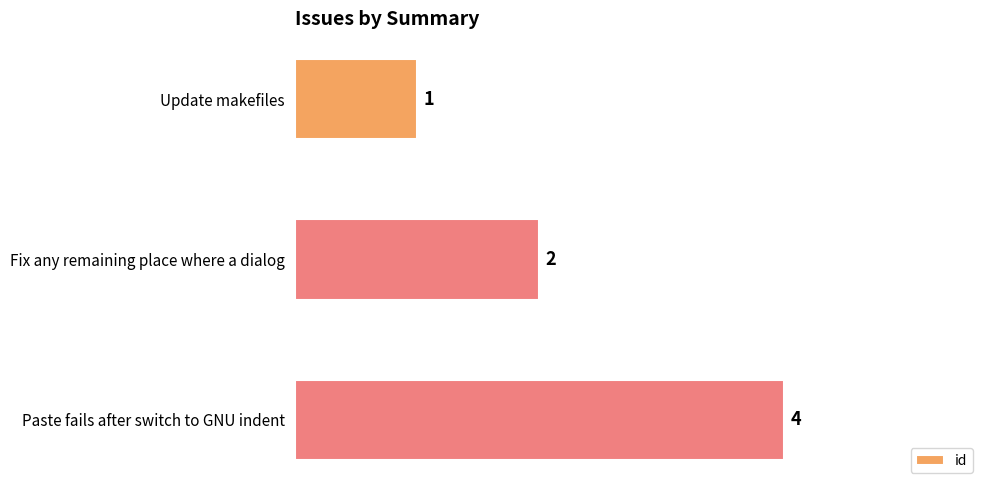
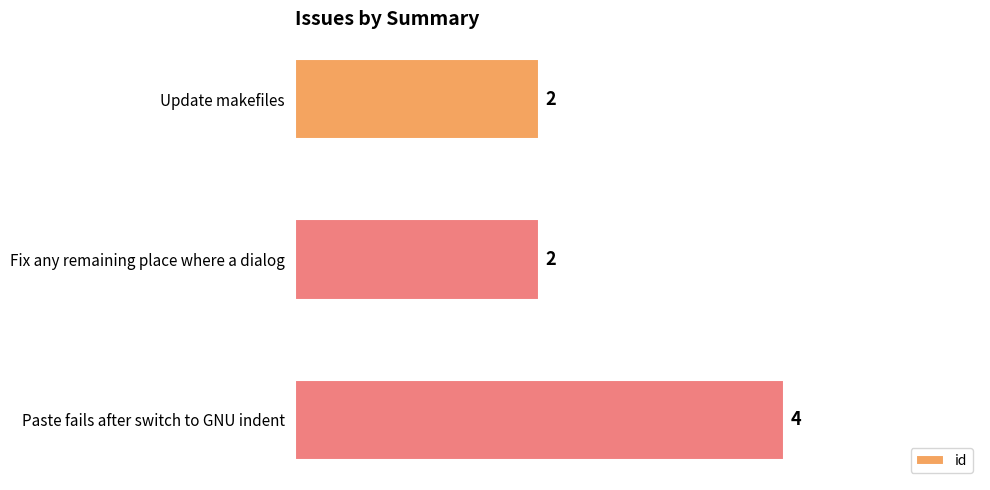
  {
-   "Update makefiles": 1,
+   "Update makefiles": 2,
    "Fix any remaining place where a dialog": 2,
    "Paste fails after switch to GNU indent": 4
  }
